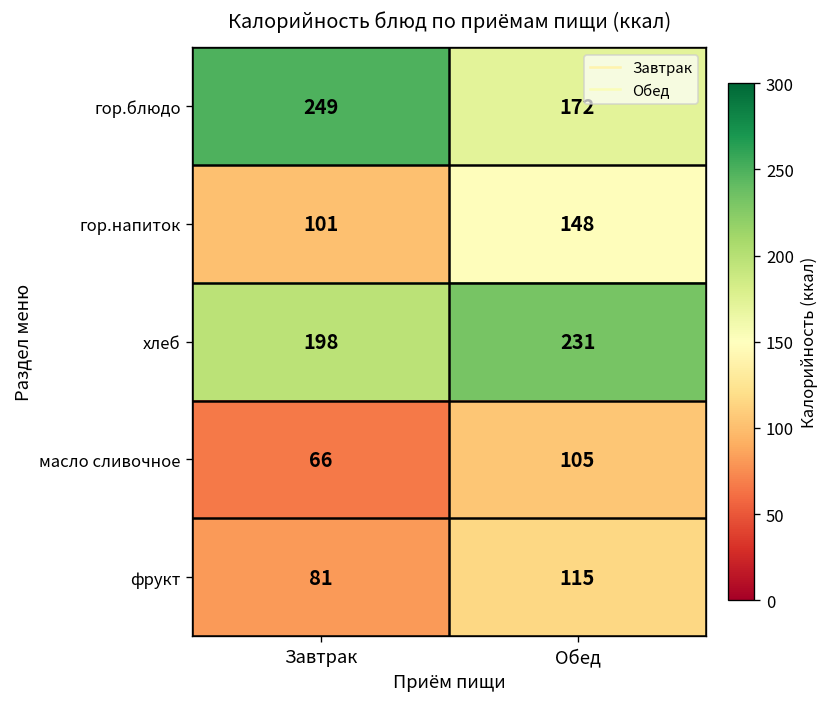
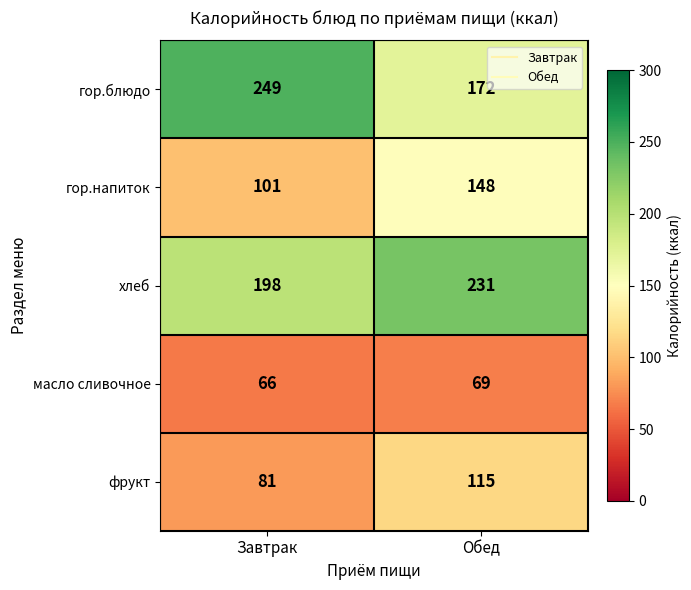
  {
    "гор.блюдо": {
      "Завтрак": 249
    },
    "гор.напиток": {
      "Завтрак": 101,
      "Обед": 148
    },
    "хлеб": {
      "Завтрак": 198,
      "Обед": 231
    },
    "масло сливочное": {
      "Завтрак": 66,
-     "Обед": 105
+     "Обед": 69
    },
    "фрукт": {
      "Завтрак": 81,
      "Обед": 115
    }
  }
